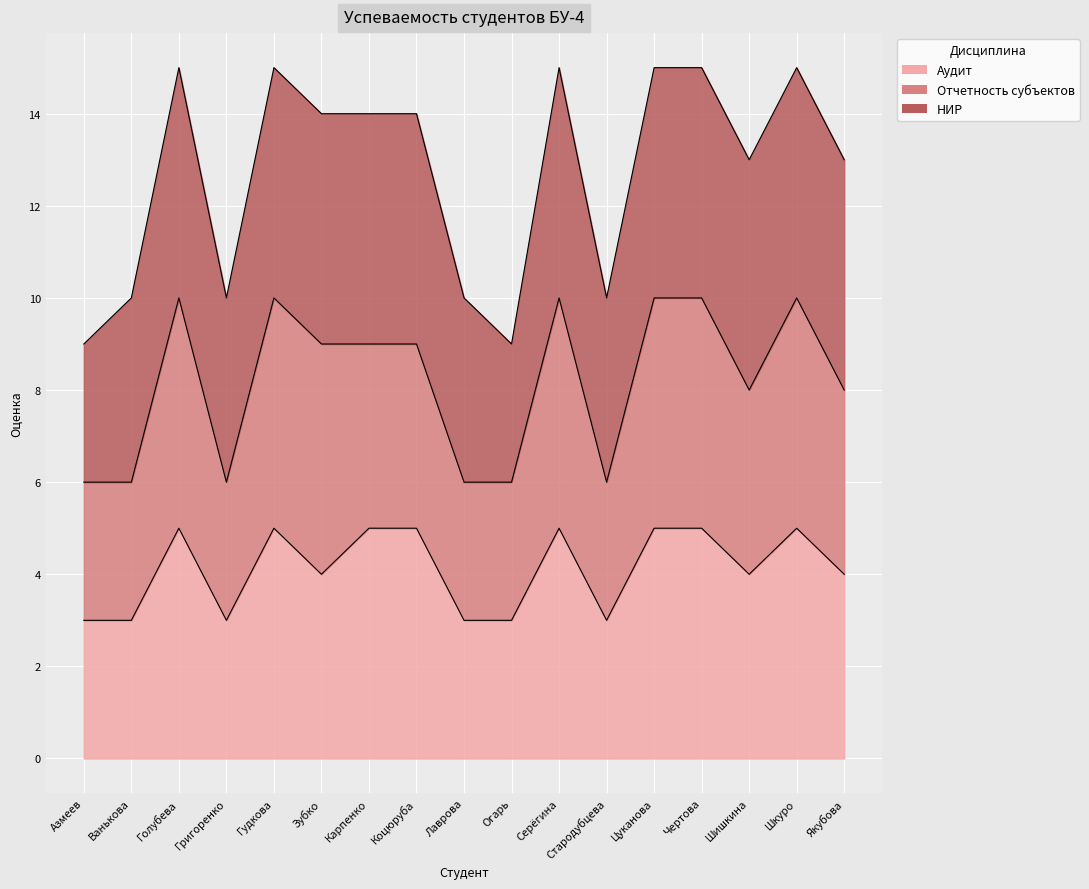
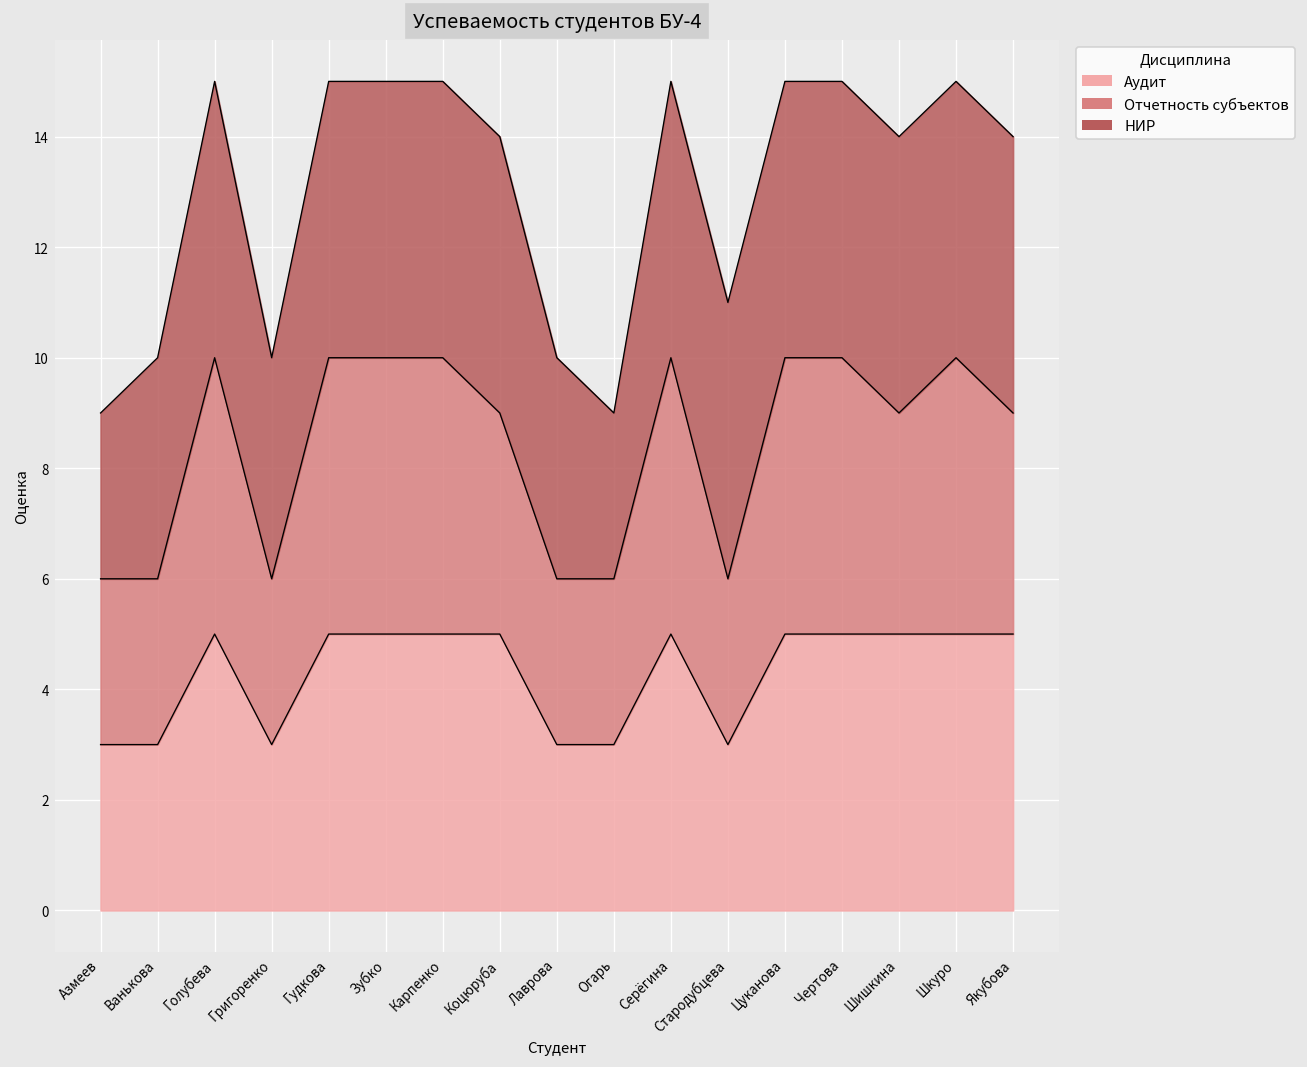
  {
    "Аудит": {
      "Азмеев": 3,
      "Ванькова": 3,
      "Голубева": 5,
      "Григоренко": 3,
      "Гудкова": 5,
-     "Зубко": 4,
+     "Зубко": 5,
      "Карпенко": 5,
      "Коцюруба": 5,
      "Лаврова": 3,
      "Огарь": 3,
      "Серёгина": 5,
      "Стародубцева": 3,
      "Цуканова": 5,
      "Чертова": 5,
-     "Шишкина": 4,
+     "Шишкина": 5,
      "Шкуро": 5,
-     "Якубова": 4
+     "Якубова": 5
    },
    "Отчетность субъектов": {
      "Азмеев": 3,
      "Ванькова": 3,
      "Голубева": 5,
      "Григоренко": 3,
      "Гудкова": 5,
      "Зубко": 5,
-     "Карпенко": 4,
+     "Карпенко": 5,
      "Коцюруба": 4,
      "Лаврова": 3,
      "Огарь": 3,
      "Серёгина": 5,
      "Стародубцева": 3,
      "Цуканова": 5,
      "Чертова": 5,
      "Шишкина": 4,
      "Шкуро": 5,
      "Якубова": 4
    },
    "НИР": {
      "Азмеев": 3,
      "Ванькова": 4,
      "Голубева": 5,
      "Григоренко": 4,
      "Гудкова": 5,
      "Зубко": 5,
      "Карпенко": 5,
      "Коцюруба": 5,
      "Лаврова": 4,
      "Огарь": 3,
      "Серёгина": 5,
-     "Стародубцева": 4,
+     "Стародубцева": 5,
      "Цуканова": 5,
      "Чертова": 5,
      "Шишкина": 5,
      "Шкуро": 5,
      "Якубова": 5
    }
  }
